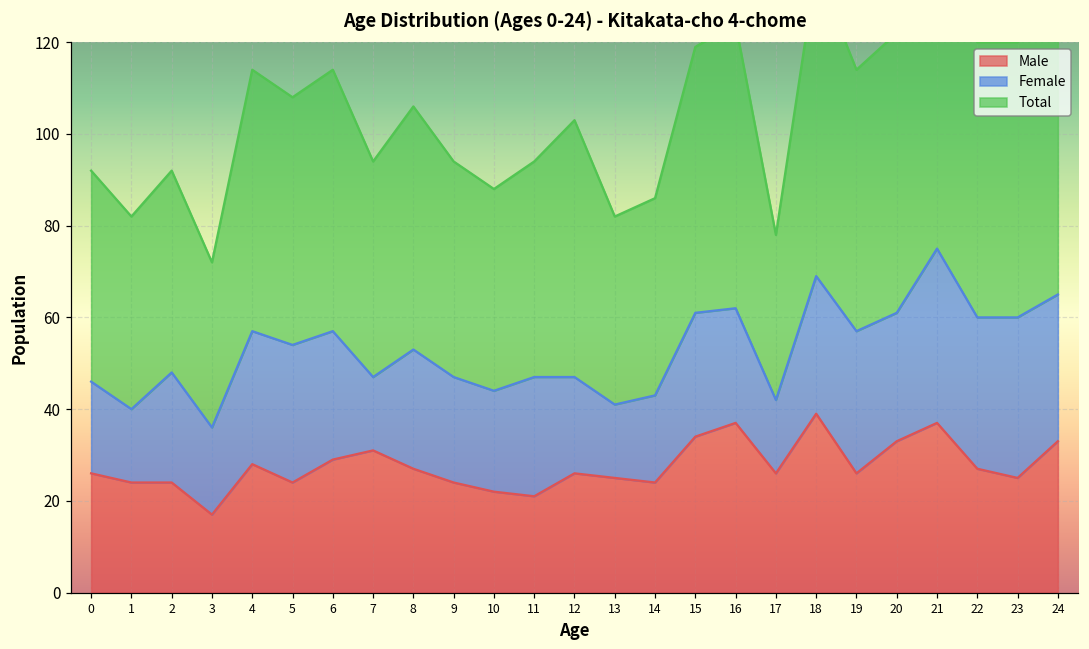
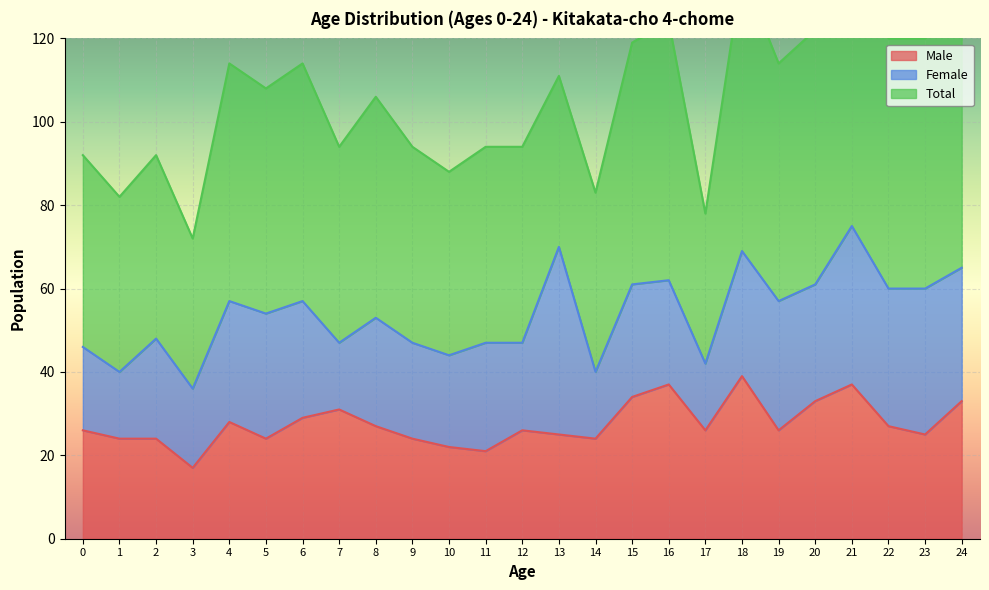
  {
    "Male": {
      "0": 26,
      "1": 24,
      "2": 24,
      "3": 17,
      "4": 28,
      "5": 24,
      "6": 29,
      "7": 31,
      "8": 27,
      "9": 24,
      "10": 22,
      "11": 21,
      "12": 26,
      "13": 25,
      "14": 24,
      "15": 34,
      "16": 37,
      "17": 26,
      "18": 39,
      "19": 26,
      "20": 33,
      "21": 37,
      "22": 27,
      "23": 25,
      "24": 33
    },
    "Female": {
      "0": 20,
      "1": 16,
      "2": 24,
      "3": 19,
      "4": 29,
      "5": 30,
      "6": 28,
      "7": 16,
      "8": 26,
      "9": 23,
      "10": 22,
      "11": 26,
      "12": 21,
-     "13": 16,
-     "14": 19,
+     "13": 45,
+     "14": 16,
      "15": 27,
      "16": 25,
      "17": 16,
      "18": 30,
      "19": 31,
      "20": 28,
      "21": 38,
      "22": 33,
      "23": 35,
      "24": 32
    },
    "Total": {
      "0": 46,
      "1": 42,
      "2": 44,
      "3": 36,
      "4": 57,
      "5": 54,
      "6": 57,
      "7": 47,
      "8": 53,
      "9": 47,
      "10": 44,
      "11": 47,
-     "12": 56,
+     "12": 47,
      "13": 41,
      "14": 43,
      "15": 58,
      "17": 36,
      "19": 57,
      "22": 60,
      "23": 60
    }
  }
